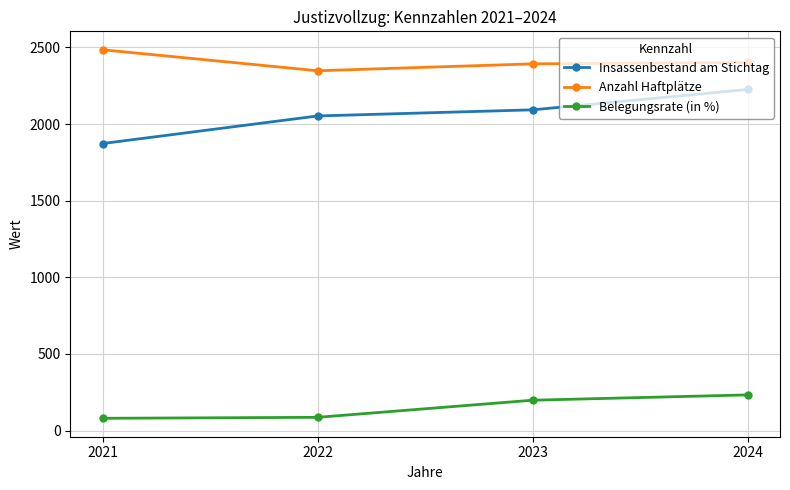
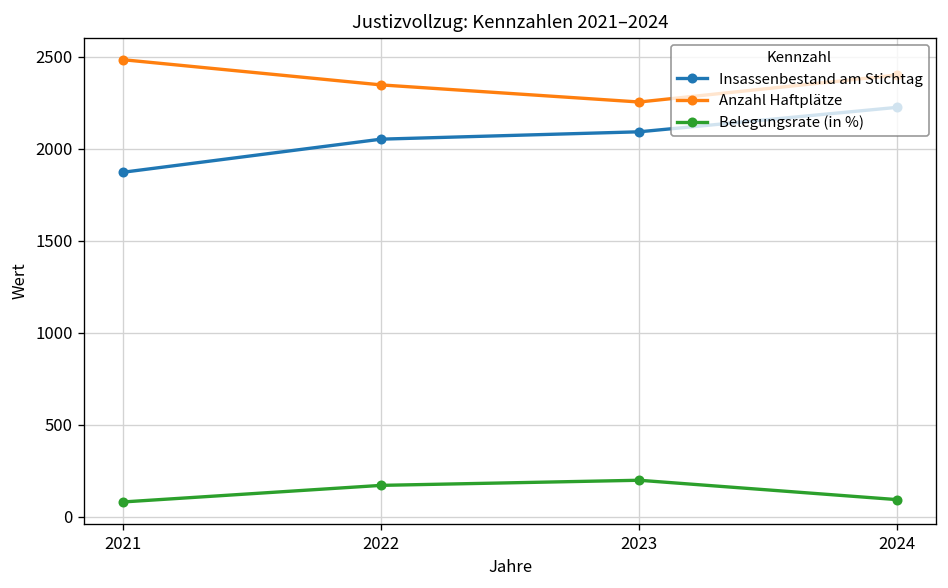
  {
    "Insassenbestand am Stichtag": {
      "2021": 1870,
      "2022": 2050,
      "2023": 2090
    },
    "Anzahl Haftplätze": {
      "2021": 2490,
      "2022": 2350,
-     "2023": 2390
+     "2023": 2260
    },
    "Belegungsrate (in %)": {
      "2021": 80,
-     "2022": 90,
+     "2022": 170,
      "2023": 200,
-     "2024": 230
+     "2024": 90
    }
  }
